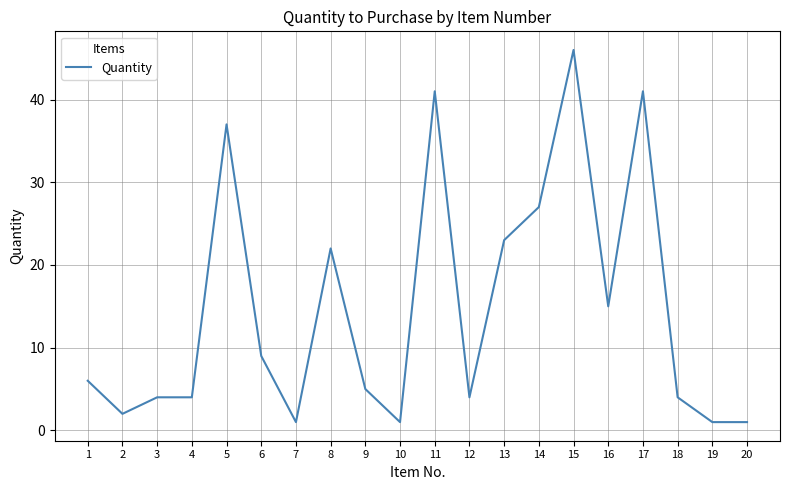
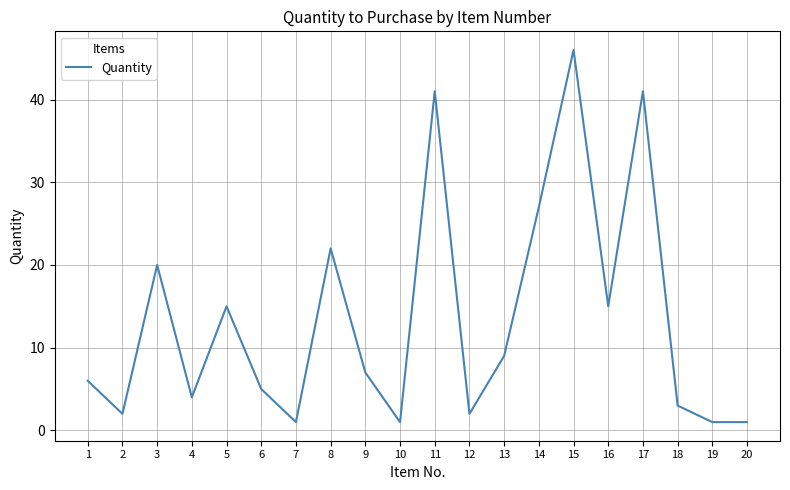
  {
    "1": 6,
    "2": 2,
-   "3": 4,
+   "3": 20,
    "4": 4,
-   "5": 37,
-   "6": 9,
+   "5": 15,
+   "6": 5,
    "7": 1,
    "8": 22,
-   "9": 5,
+   "9": 7,
    "10": 1,
    "11": 41,
-   "12": 4,
-   "13": 23,
+   "12": 2,
+   "13": 9,
    "14": 27,
    "15": 46,
    "16": 15,
    "17": 41,
-   "18": 4,
+   "18": 3,
    "19": 1,
    "20": 1
  }
